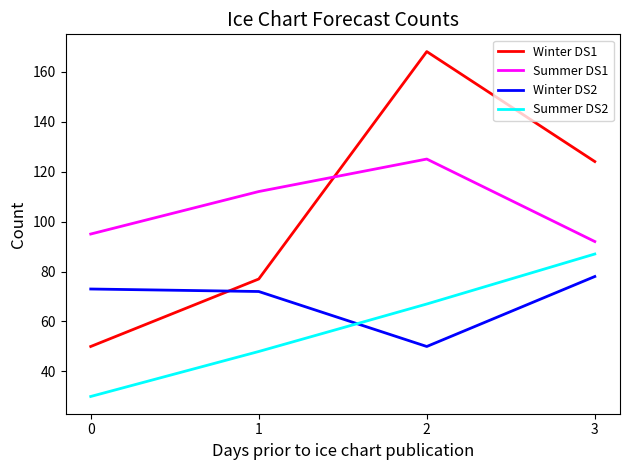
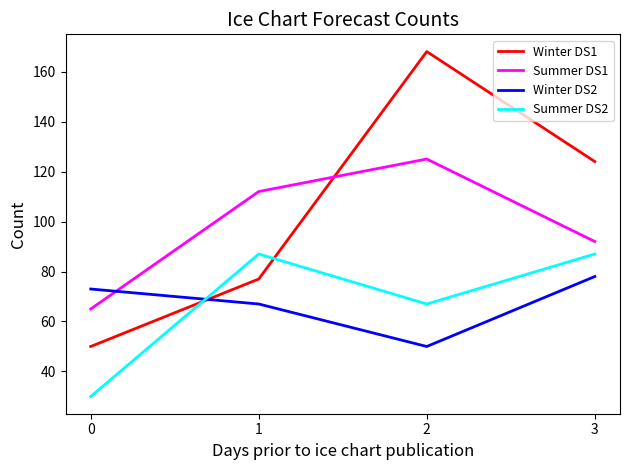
  {
    "Winter DS1": {
      "0": 50,
      "1": 77,
      "2": 168,
      "3": 124
    },
    "Summer DS1": {
-     "0": 95,
+     "0": 65,
      "1": 112,
      "2": 125,
      "3": 92
    },
    "Winter DS2": {
      "0": 73,
-     "1": 72,
+     "1": 67,
      "2": 50,
      "3": 78
    },
    "Summer DS2": {
      "0": 30,
-     "1": 48,
+     "1": 87,
      "2": 67,
      "3": 87
    }
  }
